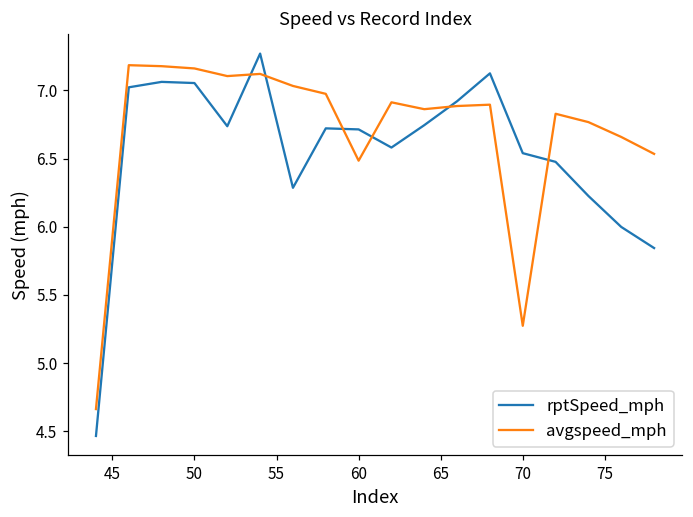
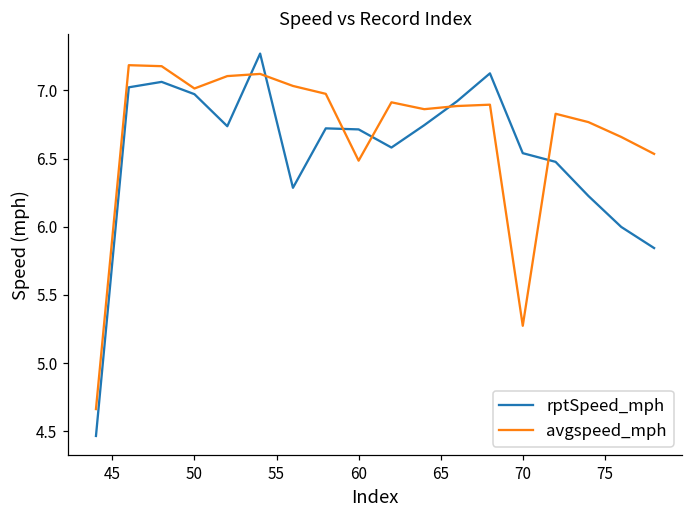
  {
    "rptSpeed_mph": {
-     "50": 7.05,
+     "50": 6.97,
      "60": 6.71,
      "70": 6.54
    },
    "avgspeed_mph": {
-     "50": 7.16,
+     "50": 7.01,
      "60": 6.48,
      "70": 5.27
    }
  }
